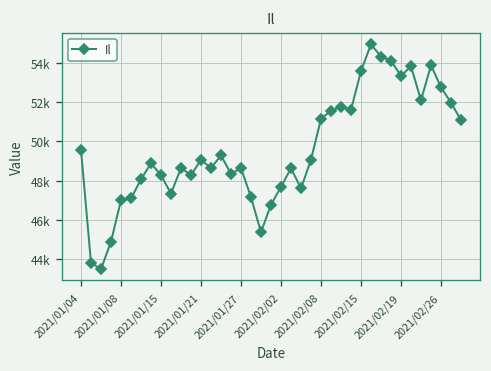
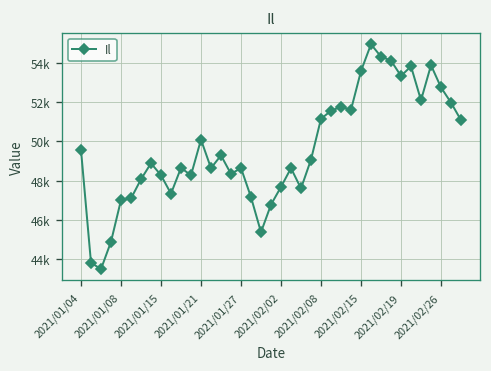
  {
    "2021/01/04": 49600,
    "2021/01/08": 47000,
    "2021/01/15": 48300,
-   "2021/01/21": 49100,
+   "2021/01/21": 50100,
    "2021/01/27": 48600,
    "2021/02/02": 47700,
    "2021/02/08": 51200,
    "2021/02/15": 53600,
    "2021/02/19": 53300,
    "2021/02/26": 52800
  }
